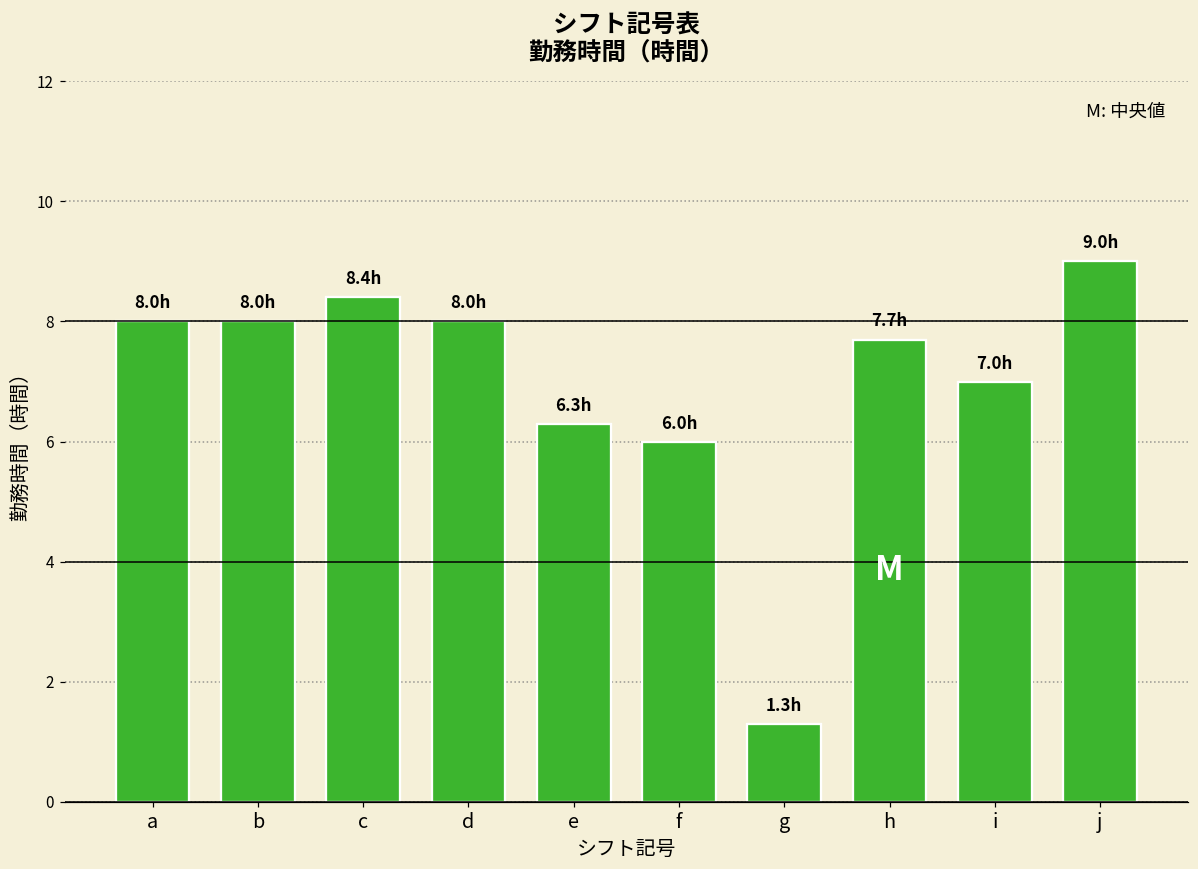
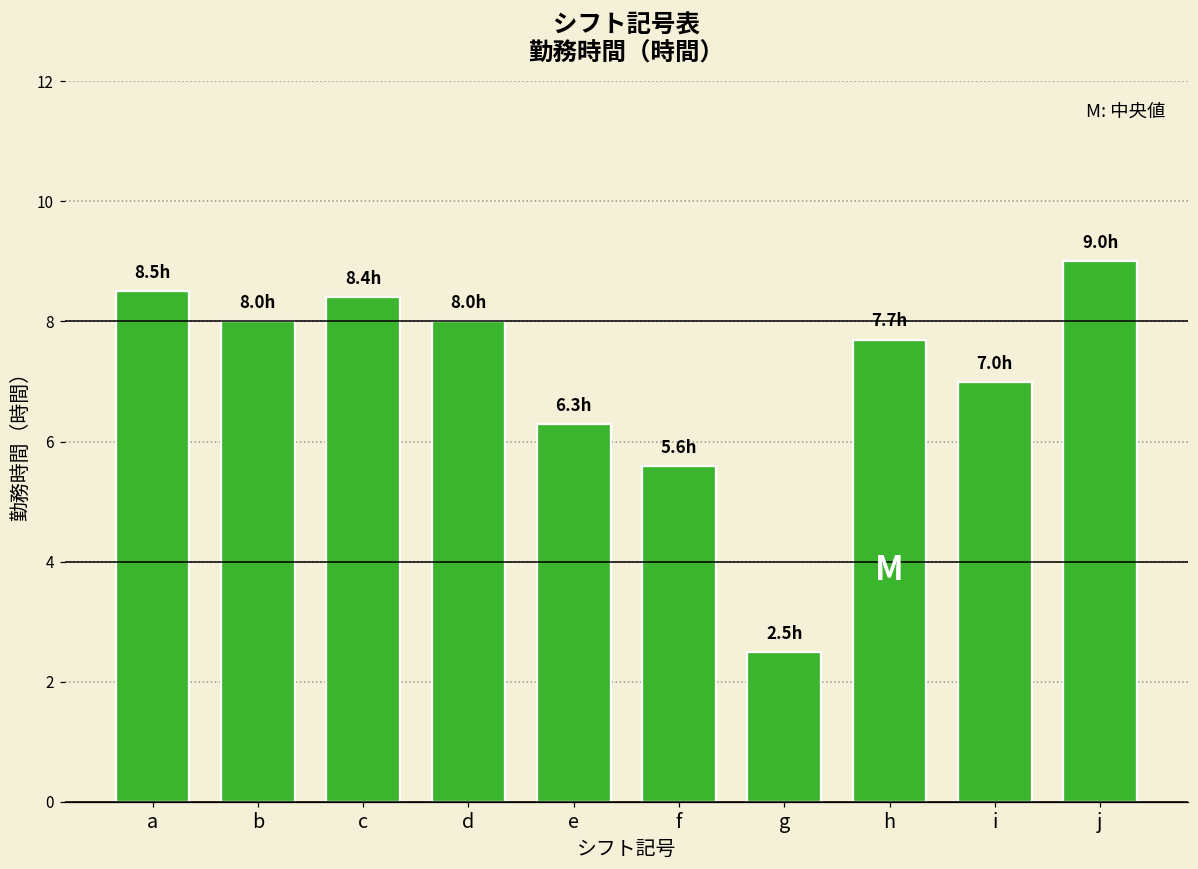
  {
-   "a": "8.0h",
+   "a": "8.5h",
    "b": "8.0h",
    "c": "8.4h",
    "d": "8.0h",
    "e": "6.3h",
-   "f": "6.0h",
-   "g": "1.3h",
+   "f": "5.6h",
+   "g": "2.5h",
    "h": "7.7h",
    "i": "7.0h",
    "j": "9.0h"
  }
